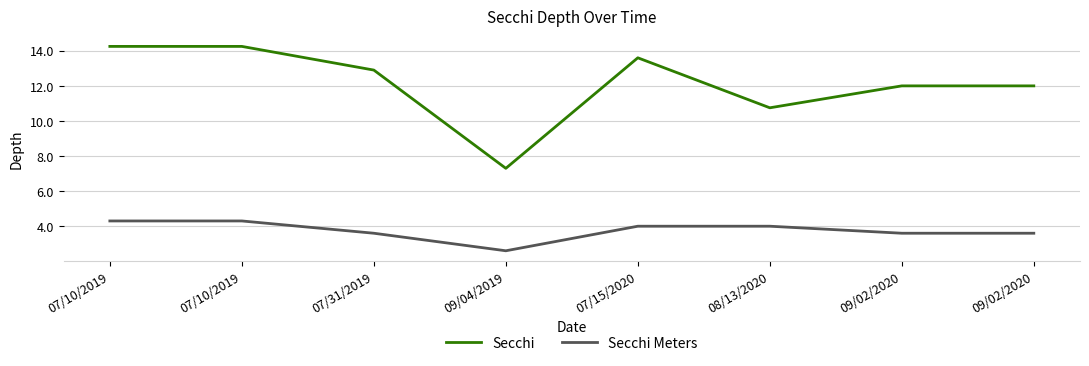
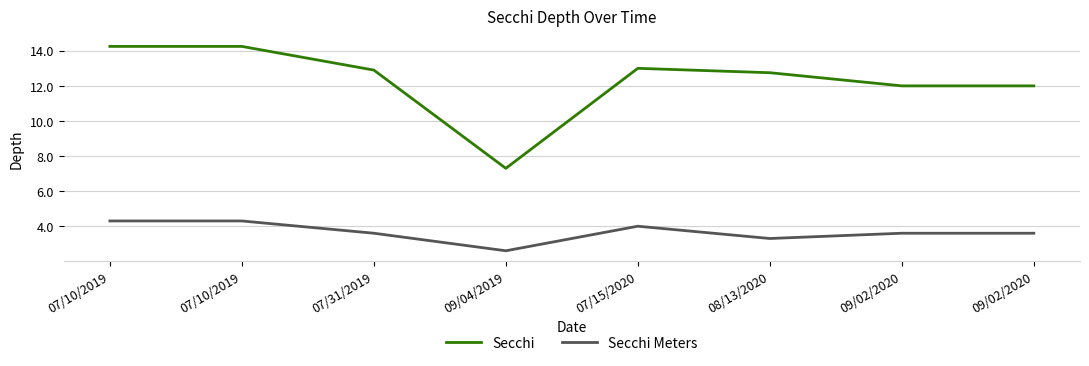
  {
    "Secchi": {
      "07/31/2019": 12.9,
      "09/04/2019": 7.3,
-     "07/15/2020": 13.6,
-     "08/13/2020": 10.8
+     "07/15/2020": 13.0,
+     "08/13/2020": 12.8
    },
    "Secchi Meters": {
      "07/31/2019": 3.6,
      "09/04/2019": 2.6,
      "07/15/2020": 4.0,
-     "08/13/2020": 4.0
+     "08/13/2020": 3.3
    }
  }
